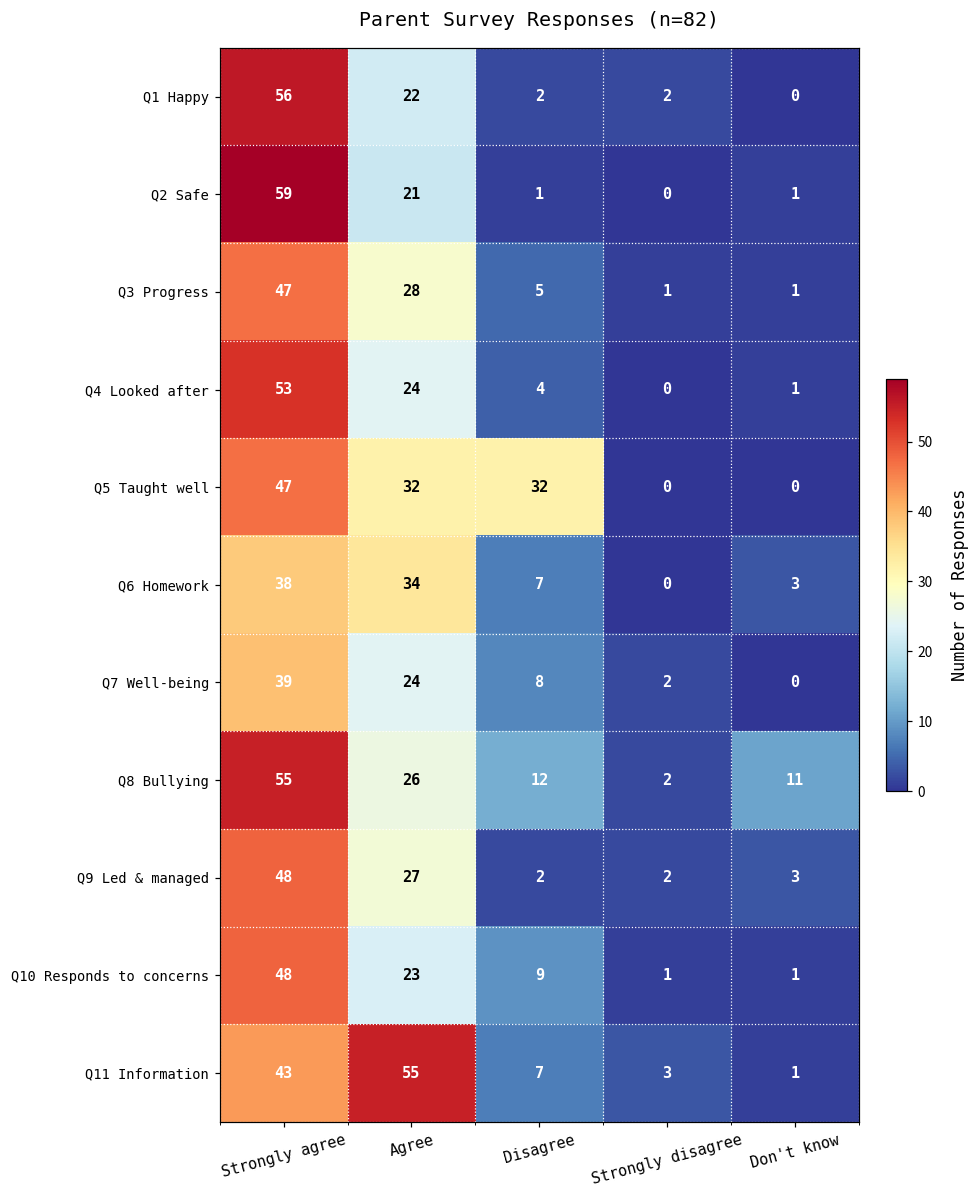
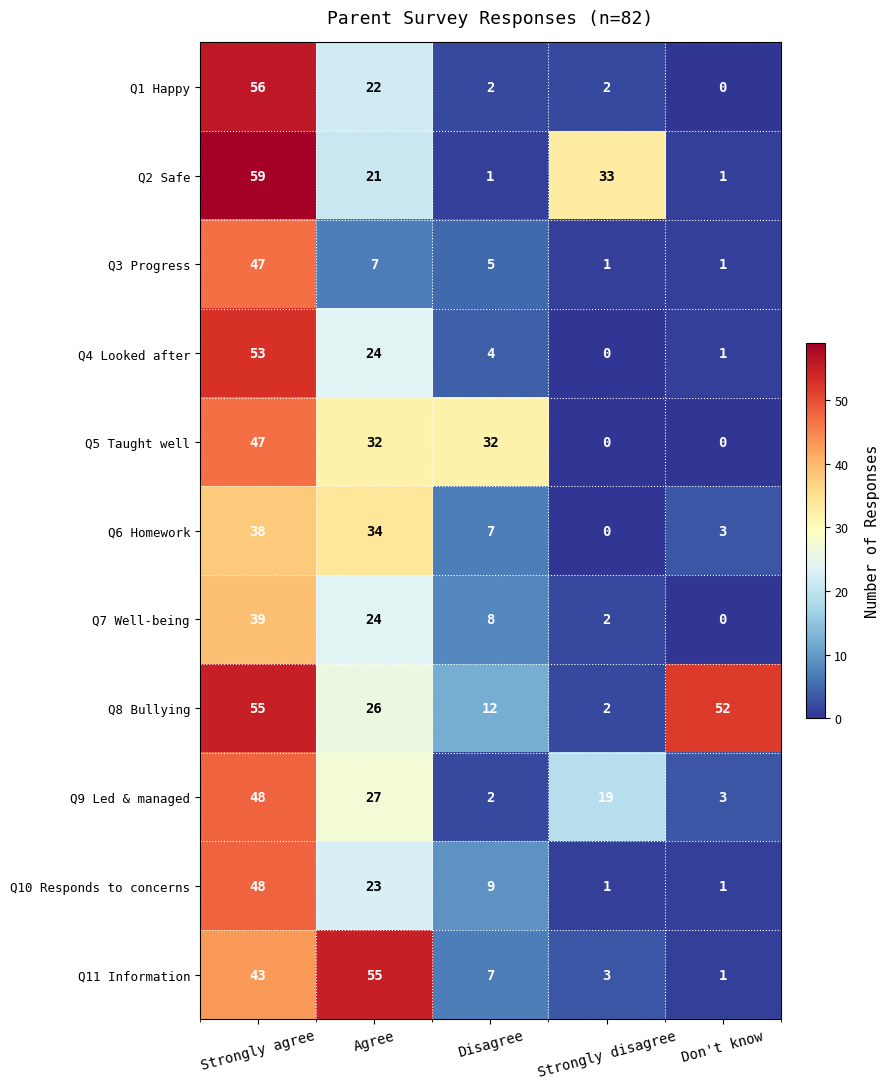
  {
    "Q1 Happy": {
      "Strongly agree": 56,
      "Agree": 22,
      "Disagree": 2,
      "Strongly disagree": 2,
      "Don't know": 0
    },
    "Q2 Safe": {
      "Strongly agree": 59,
      "Agree": 21,
      "Disagree": 1,
-     "Strongly disagree": 0,
+     "Strongly disagree": 33,
      "Don't know": 1
    },
    "Q3 Progress": {
      "Strongly agree": 47,
-     "Agree": 28,
+     "Agree": 7,
      "Disagree": 5,
      "Strongly disagree": 1,
      "Don't know": 1
    },
    "Q4 Looked after": {
      "Strongly agree": 53,
      "Agree": 24,
      "Disagree": 4,
      "Strongly disagree": 0,
      "Don't know": 1
    },
    "Q5 Taught well": {
      "Strongly agree": 47,
      "Agree": 32,
      "Disagree": 32,
      "Strongly disagree": 0,
      "Don't know": 0
    },
    "Q6 Homework": {
      "Strongly agree": 38,
      "Agree": 34,
      "Disagree": 7,
      "Strongly disagree": 0,
      "Don't know": 3
    },
    "Q7 Well-being": {
      "Strongly agree": 39,
      "Agree": 24,
      "Disagree": 8,
      "Strongly disagree": 2,
      "Don't know": 0
    },
    "Q8 Bullying": {
      "Strongly agree": 55,
      "Agree": 26,
      "Disagree": 12,
      "Strongly disagree": 2,
-     "Don't know": 11
+     "Don't know": 52
    },
    "Q9 Led & managed": {
      "Strongly agree": 48,
      "Agree": 27,
      "Disagree": 2,
-     "Strongly disagree": 2,
+     "Strongly disagree": 19,
      "Don't know": 3
    },
    "Q10 Responds to concerns": {
      "Strongly agree": 48,
      "Agree": 23,
      "Disagree": 9,
      "Strongly disagree": 1,
      "Don't know": 1
    },
    "Q11 Information": {
      "Strongly agree": 43,
      "Agree": 55,
      "Disagree": 7,
      "Strongly disagree": 3,
      "Don't know": 1
    }
  }
